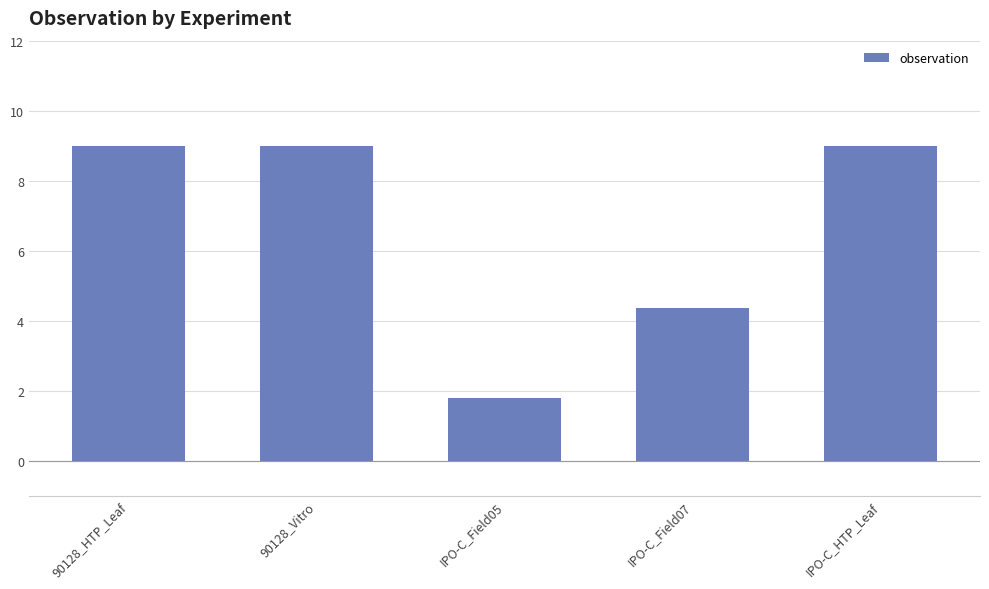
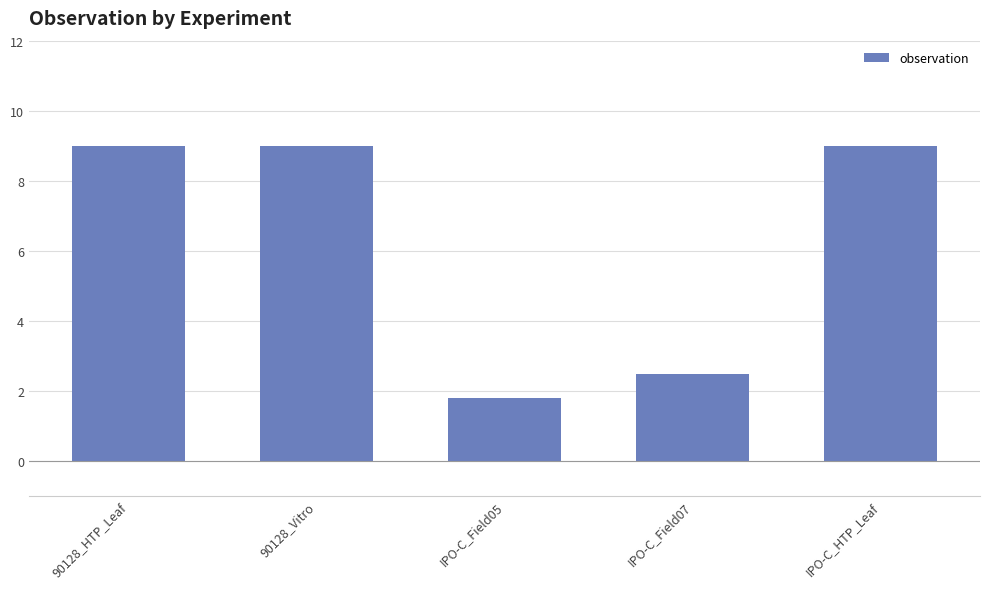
  {
    "90128_HTP_Leaf": 9.0,
    "90128_Vitro": 9.0,
    "IPO-C_Field05": 1.8,
-   "IPO-C_Field07": 4.4,
+   "IPO-C_Field07": 2.5,
    "IPO-C_HTP_Leaf": 9.0
  }
